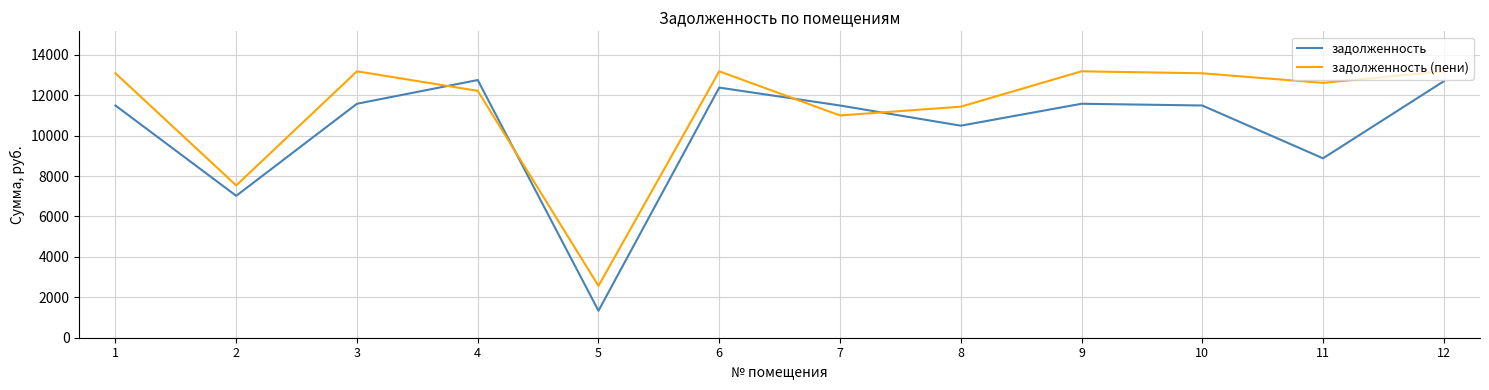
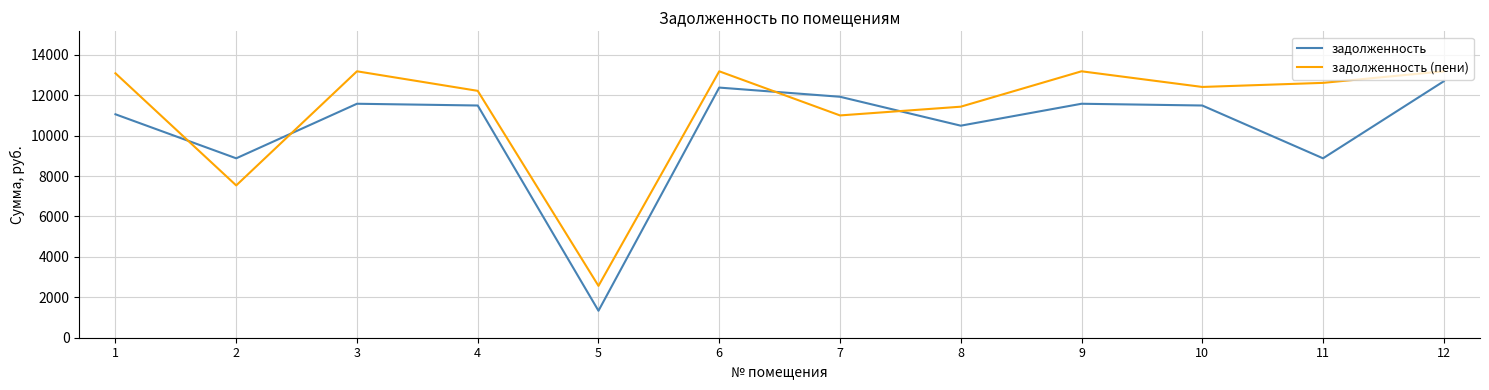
  {
    "задолженность": {
-     "1": 11500,
-     "2": 7000,
+     "1": 11100,
+     "2": 8900,
      "3": 11600,
-     "4": 12700,
+     "4": 11500,
      "5": 1300,
      "6": 12400,
-     "7": 11500,
+     "7": 11900,
      "8": 10500,
      "9": 11600,
      "10": 11500,
      "11": 8900,
      "12": 12700
    },
    "задолженность (пени)": {
      "1": 13100,
      "2": 7500,
      "3": 13200,
      "4": 12200,
      "5": 2600,
      "6": 13200,
      "7": 11000,
      "8": 11400,
      "9": 13200,
-     "10": 13100,
+     "10": 12400,
      "11": 12600
    }
  }
